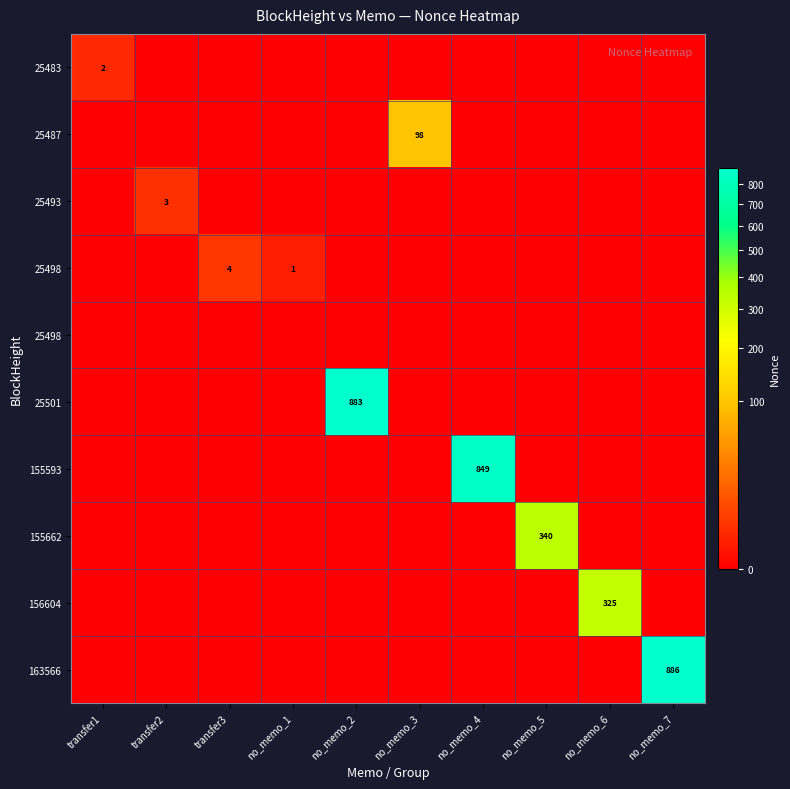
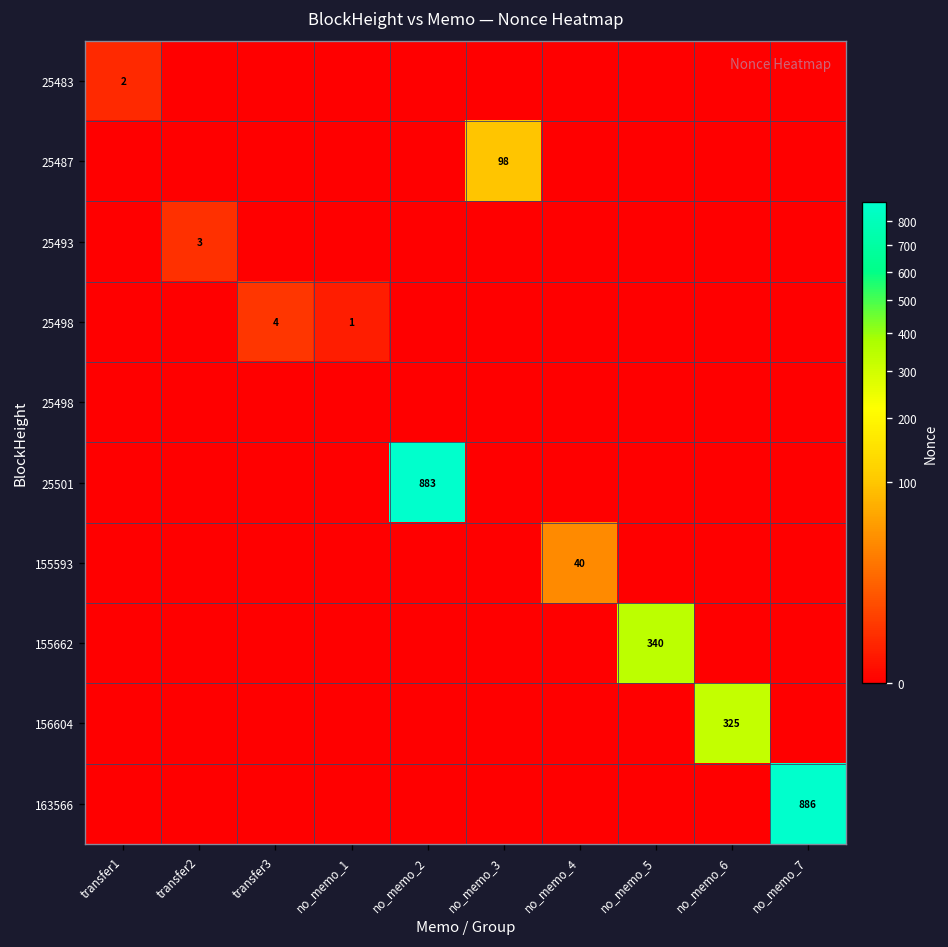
  {
    "25483": {
      "transfer1": 2
    },
    "25487": {
      "no_memo_3": 98
    },
    "25493": {
      "transfer2": 3
    },
    "25501": {
      "no_memo_2": 883
    },
    "155593": {
-     "no_memo_4": 849
+     "no_memo_4": 40
    },
    "155662": {
      "no_memo_5": 340
    },
    "156604": {
      "no_memo_6": 325
    },
    "163566": {
      "no_memo_7": 886
    }
  }
